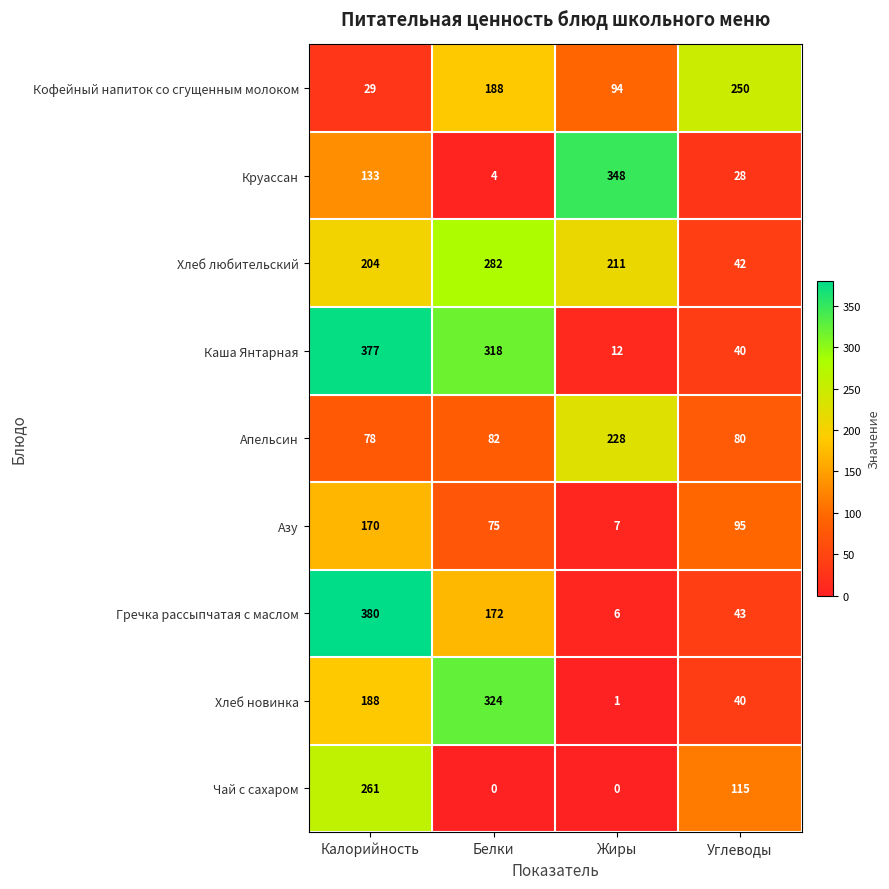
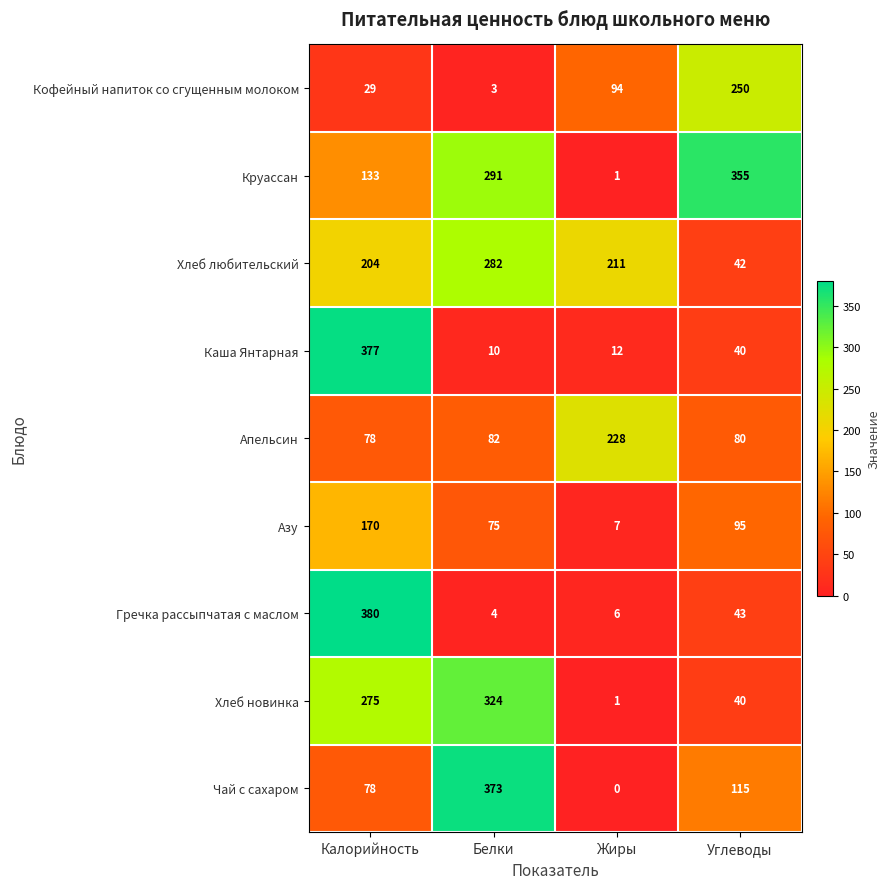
  {
    "Кофейный напиток со сгущенным молоком": {
      "Калорийность": 29,
-     "Белки": 188,
+     "Белки": 3,
      "Жиры": 94,
      "Углеводы": 250
    },
    "Круассан": {
      "Калорийность": 133,
-     "Белки": 4,
-     "Жиры": 348,
-     "Углеводы": 28
+     "Белки": 291,
+     "Жиры": 1,
+     "Углеводы": 355
    },
    "Хлеб любительский": {
      "Калорийность": 204,
      "Белки": 282,
      "Жиры": 211,
      "Углеводы": 42
    },
    "Каша Янтарная": {
      "Калорийность": 377,
-     "Белки": 318,
+     "Белки": 10,
      "Жиры": 12,
      "Углеводы": 40
    },
    "Апельсин": {
      "Калорийность": 78,
      "Белки": 82,
      "Жиры": 228,
      "Углеводы": 80
    },
    "Азу": {
      "Калорийность": 170,
      "Белки": 75,
      "Жиры": 7,
      "Углеводы": 95
    },
    "Гречка рассыпчатая с маслом": {
      "Калорийность": 380,
-     "Белки": 172,
+     "Белки": 4,
      "Жиры": 6,
      "Углеводы": 43
    },
    "Хлеб новинка": {
-     "Калорийность": 188,
+     "Калорийность": 275,
      "Белки": 324,
      "Жиры": 1,
      "Углеводы": 40
    },
    "Чай с сахаром": {
-     "Калорийность": 261,
-     "Белки": 0,
+     "Калорийность": 78,
+     "Белки": 373,
      "Жиры": 0,
      "Углеводы": 115
    }
  }
